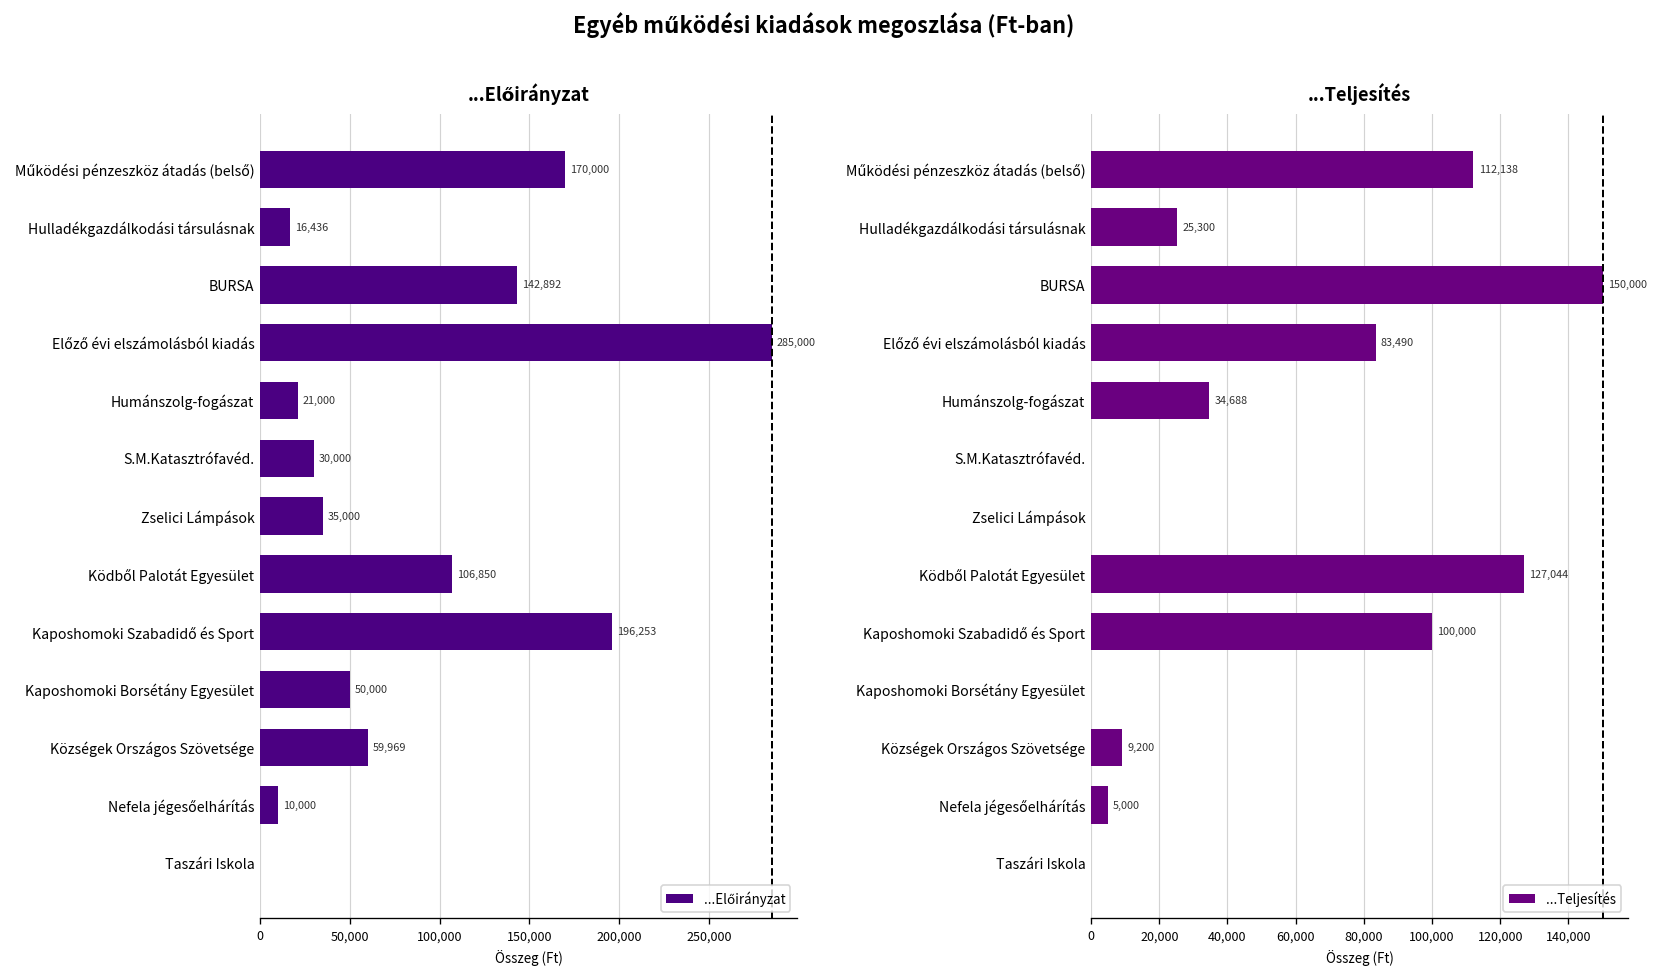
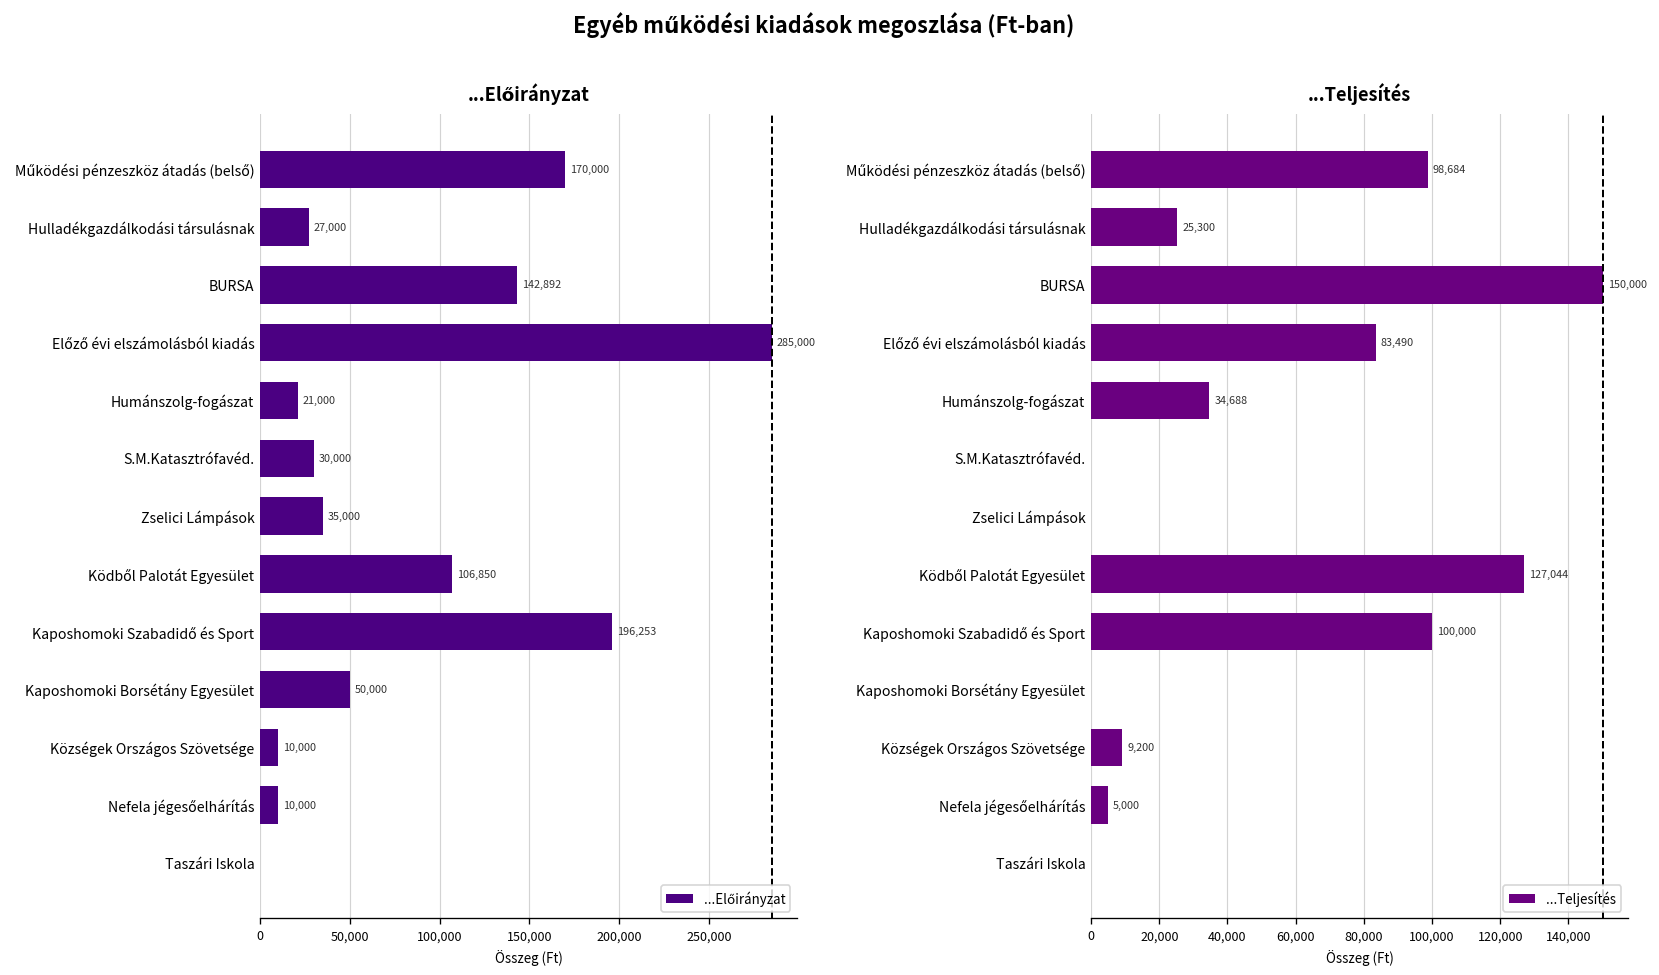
  {
    "...Előirányzat": {
      "Működési pénzeszköz átadás (belső)": "170,000",
-     "Hulladékgazdálkodási társulásnak": "16,436",
+     "Hulladékgazdálkodási társulásnak": "27,000",
      "BURSA": "142,892",
      "Előző évi elszámolásból kiadás": "285,000",
      "Humánszolg-fogászat": "21,000",
      "S.M.Katasztrófavéd.": "30,000",
      "Zselici Lámpások": "35,000",
      "Ködből Palotát Egyesület": "106,850",
      "Kaposhomoki Szabadidő és Sport": "196,253",
      "Kaposhomoki Borsétány Egyesület": "50,000",
-     "Községek Országos Szövetsége": "59,969",
+     "Községek Országos Szövetsége": "10,000",
      "Nefela jégesőelhárítás": "10,000"
    },
    "...Teljesítés": {
-     "Működési pénzeszköz átadás (belső)": "112,138",
+     "Működési pénzeszköz átadás (belső)": "98,684",
      "Hulladékgazdálkodási társulásnak": "25,300",
      "BURSA": "150,000",
      "Előző évi elszámolásból kiadás": "83,490",
      "Humánszolg-fogászat": "34,688",
      "Ködből Palotát Egyesület": "127,044",
      "Kaposhomoki Szabadidő és Sport": "100,000",
      "Községek Országos Szövetsége": "9,200",
      "Nefela jégesőelhárítás": "5,000"
    }
  }
